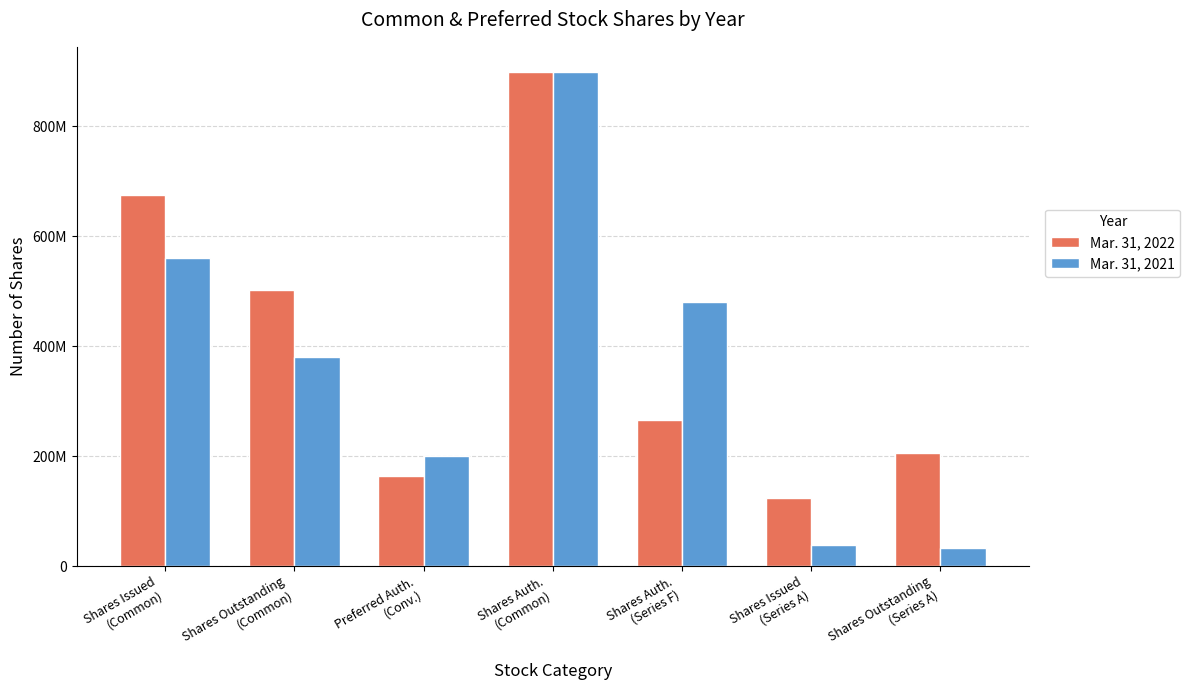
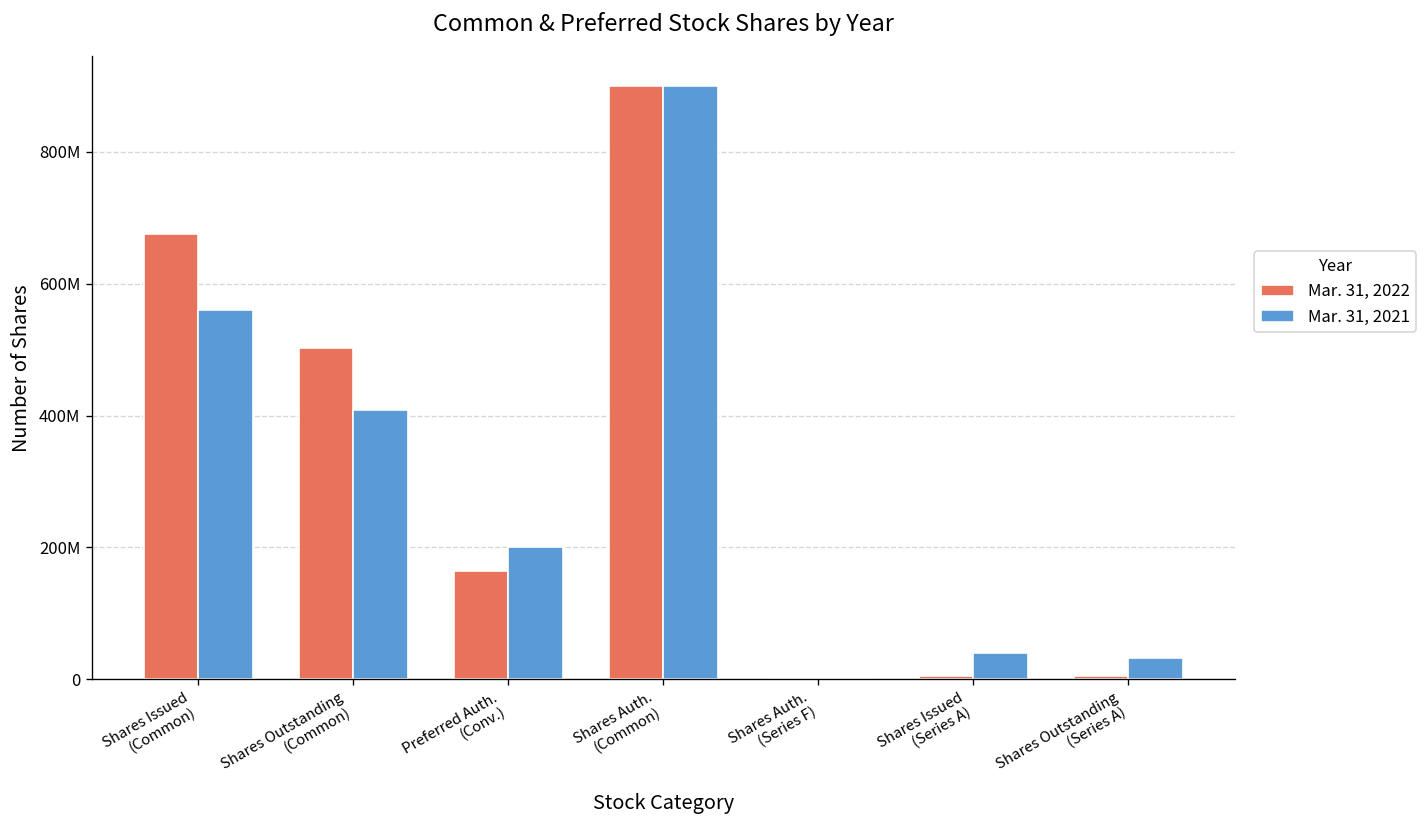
  {
    "Mar. 31, 2022": {
      "Shares Issued (Common)": 670000000,
      "Shares Outstanding (Common)": 500000000,
      "Preferred Auth. (Conv.)": 160000000,
      "Shares Auth. (Common)": 900000000,
-     "Shares Auth. (Series F)": 270000000,
-     "Shares Issued (Series A)": 120000000,
-     "Shares Outstanding (Series A)": 210000000
+     "Shares Auth. (Series F)": 0,
+     "Shares Issued (Series A)": 10000000,
+     "Shares Outstanding (Series A)": 10000000
    },
    "Mar. 31, 2021": {
      "Shares Issued (Common)": 560000000,
-     "Shares Outstanding (Common)": 380000000,
+     "Shares Outstanding (Common)": 410000000,
      "Preferred Auth. (Conv.)": 200000000,
      "Shares Auth. (Common)": 900000000,
-     "Shares Auth. (Series F)": 480000000,
+     "Shares Auth. (Series F)": 0,
      "Shares Issued (Series A)": 40000000,
      "Shares Outstanding (Series A)": 30000000
    }
  }
